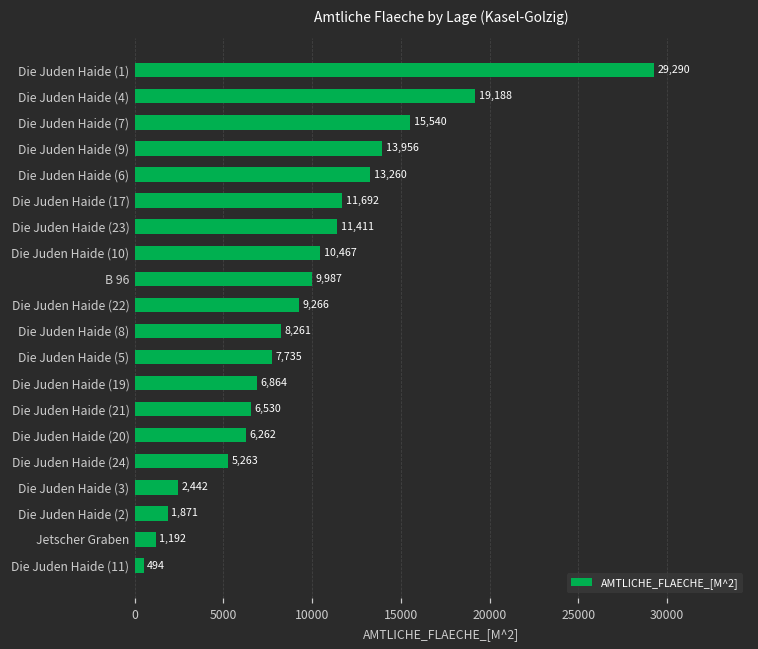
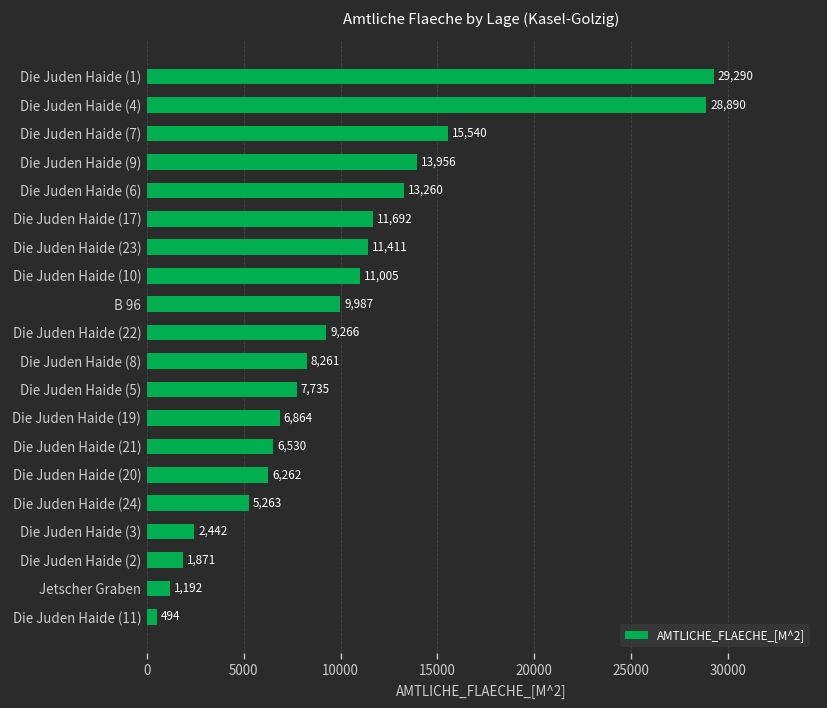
  {
    "Die Juden Haide (1)": "29,290",
-   "Die Juden Haide (4)": "19,188",
+   "Die Juden Haide (4)": "28,890",
    "Die Juden Haide (7)": "15,540",
    "Die Juden Haide (9)": "13,956",
    "Die Juden Haide (6)": "13,260",
    "Die Juden Haide (17)": "11,692",
    "Die Juden Haide (23)": "11,411",
-   "Die Juden Haide (10)": "10,467",
+   "Die Juden Haide (10)": "11,005",
    "B 96": "9,987",
    "Die Juden Haide (22)": "9,266",
    "Die Juden Haide (8)": "8,261",
    "Die Juden Haide (5)": "7,735",
    "Die Juden Haide (19)": "6,864",
    "Die Juden Haide (21)": "6,530",
    "Die Juden Haide (20)": "6,262",
    "Die Juden Haide (24)": "5,263",
    "Die Juden Haide (3)": "2,442",
    "Die Juden Haide (2)": "1,871",
    "Jetscher Graben": "1,192",
    "Die Juden Haide (11)": "494"
  }
